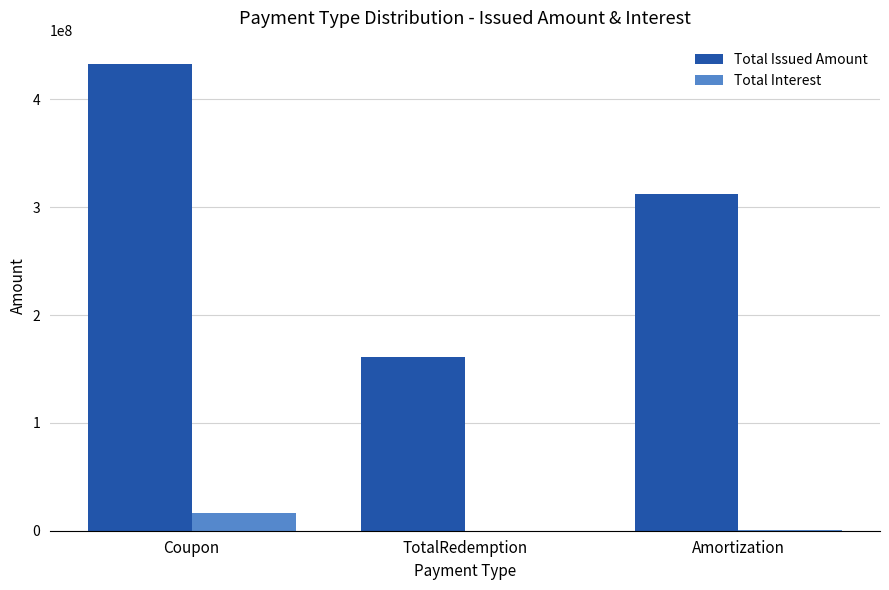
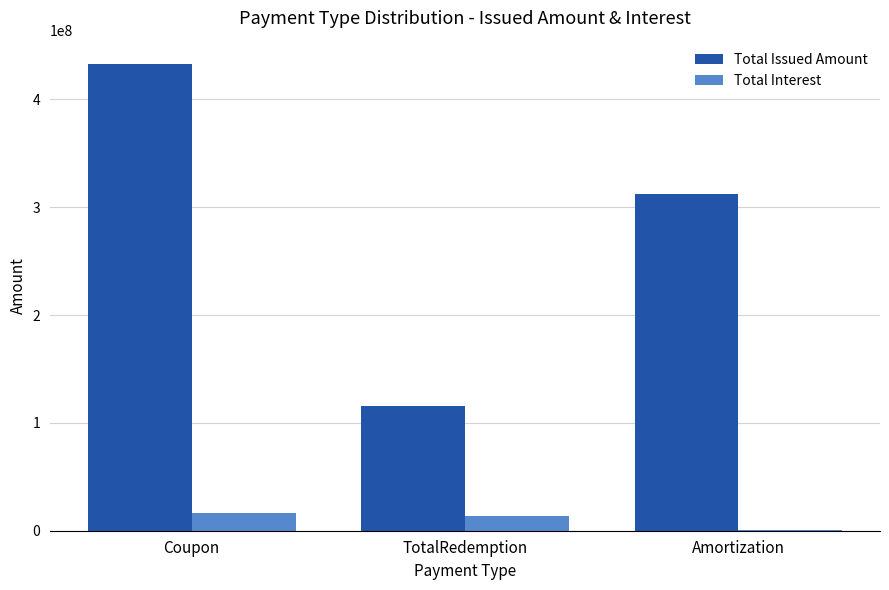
  {
    "Total Issued Amount": {
      "Coupon": 433000000,
-     "TotalRedemption": 161000000,
+     "TotalRedemption": 115000000,
      "Amortization": 312000000
    },
    "Total Interest": {
      "Coupon": 16000000,
-     "TotalRedemption": 0
+     "TotalRedemption": 13000000
    }
  }
